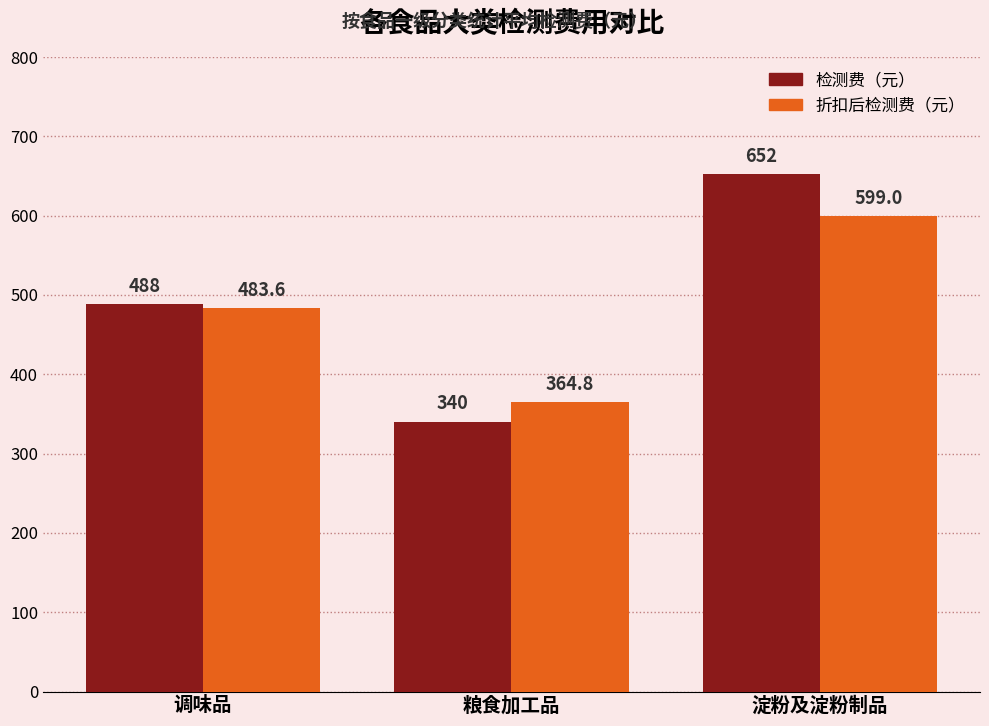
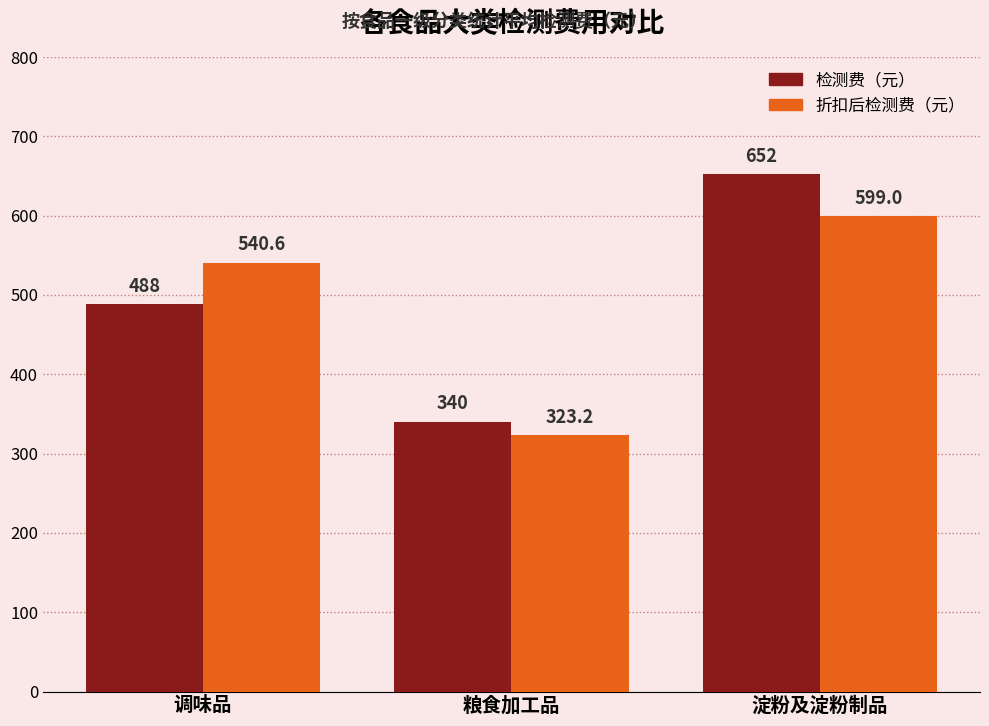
  {
    "检测费（元）": {
      "调味品": 488,
      "粮食加工品": 340,
      "淀粉及淀粉制品": 652
    },
    "折扣后检测费（元）": {
-     "调味品": 483.6,
-     "粮食加工品": 364.8,
+     "调味品": 540.6,
+     "粮食加工品": 323.2,
      "淀粉及淀粉制品": 599.0
    }
  }
